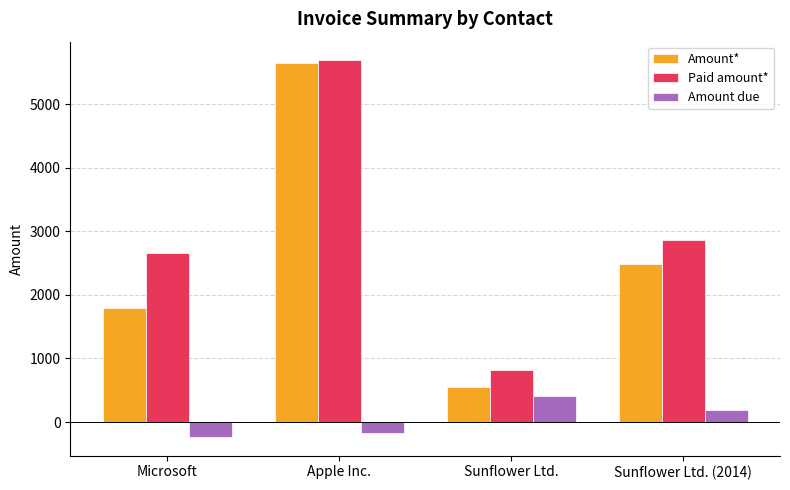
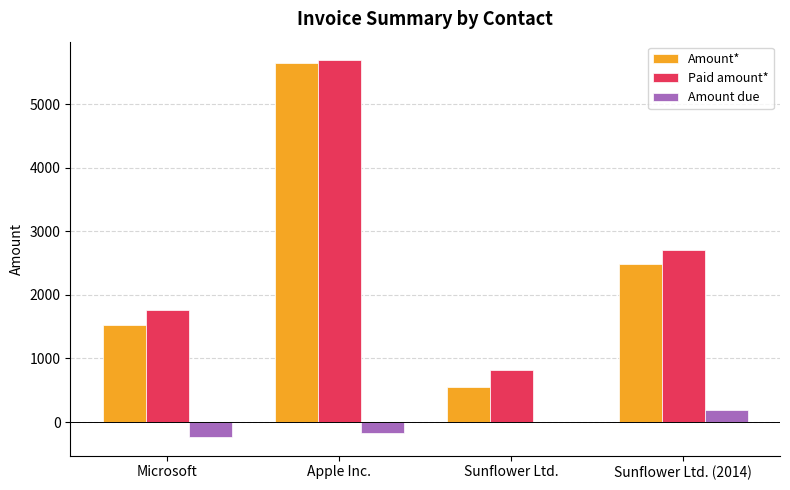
  {
    "Amount*": {
-     "Microsoft": 1800,
+     "Microsoft": 1500,
      "Apple Inc.": 5600,
      "Sunflower Ltd.": 600,
      "Sunflower Ltd. (2014)": 2500
    },
    "Paid amount*": {
-     "Microsoft": 2700,
+     "Microsoft": 1800,
      "Apple Inc.": 5700,
      "Sunflower Ltd.": 800,
-     "Sunflower Ltd. (2014)": 2900
+     "Sunflower Ltd. (2014)": 2700
    },
    "Amount due": {
      "Microsoft": -200,
      "Apple Inc.": -200,
-     "Sunflower Ltd.": 400,
+     "Sunflower Ltd.": 0,
      "Sunflower Ltd. (2014)": 200
    }
  }
